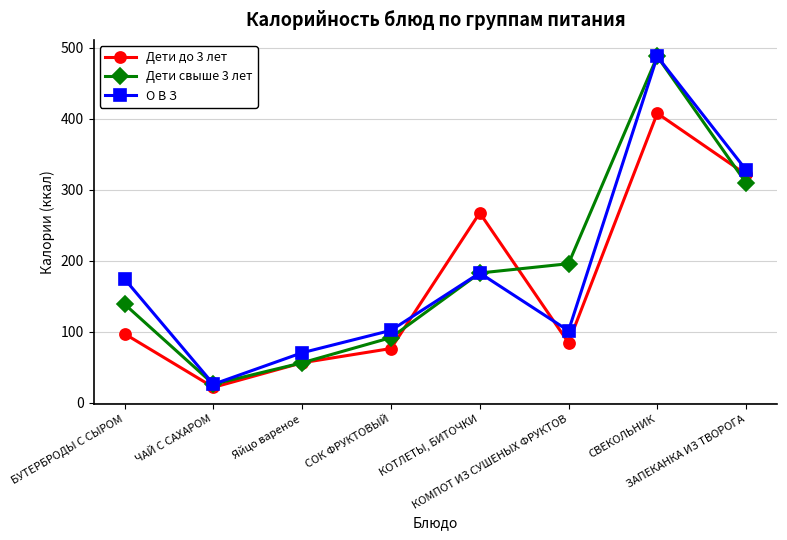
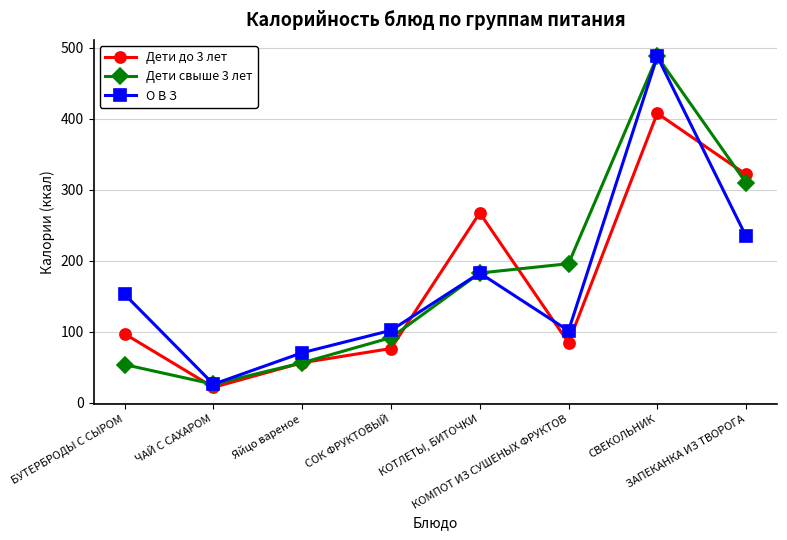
  {
    "Дети до 3 лет": {
      "БУТЕРБРОДЫ С СЫРОМ": 100,
      "ЧАЙ С САХАРОМ": 20,
      "СОК ФРУКТОВЫЙ": 80,
      "КОТЛЕТЫ, БИТОЧКИ": 270,
      "КОМПОТ ИЗ СУШЕНЫХ ФРУКТОВ": 80,
      "СВЕКОЛЬНИК": 410,
      "ЗАПЕКАНКА ИЗ ТВОРОГА": 320
    },
    "Дети свыше 3 лет": {
-     "БУТЕРБРОДЫ С СЫРОМ": 140,
+     "БУТЕРБРОДЫ С СЫРОМ": 50,
      "СОК ФРУКТОВЫЙ": 90,
      "КОМПОТ ИЗ СУШЕНЫХ ФРУКТОВ": 200,
      "ЗАПЕКАНКА ИЗ ТВОРОГА": 310
    },
    "О В З": {
-     "БУТЕРБРОДЫ С СЫРОМ": 170,
+     "БУТЕРБРОДЫ С СЫРОМ": 150,
      "Яйцо вареное": 70,
      "СОК ФРУКТОВЫЙ": 100,
      "КОМПОТ ИЗ СУШЕНЫХ ФРУКТОВ": 100,
-     "ЗАПЕКАНКА ИЗ ТВОРОГА": 330
+     "ЗАПЕКАНКА ИЗ ТВОРОГА": 230
    }
  }
